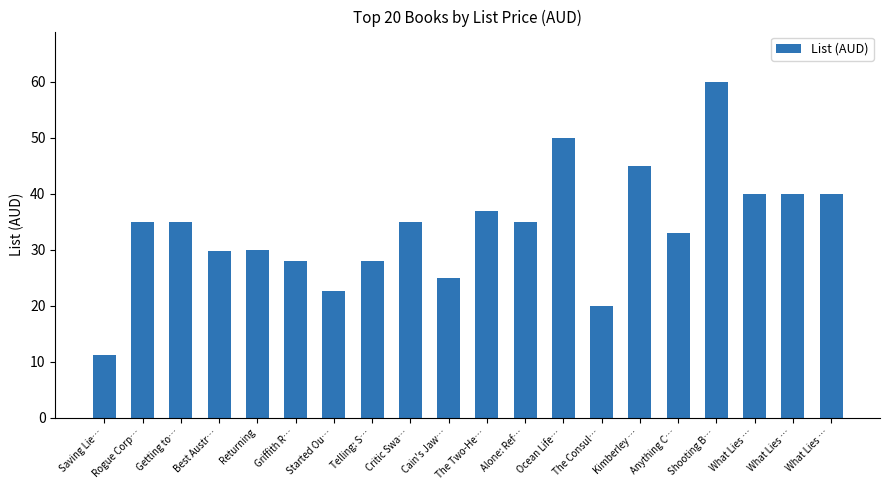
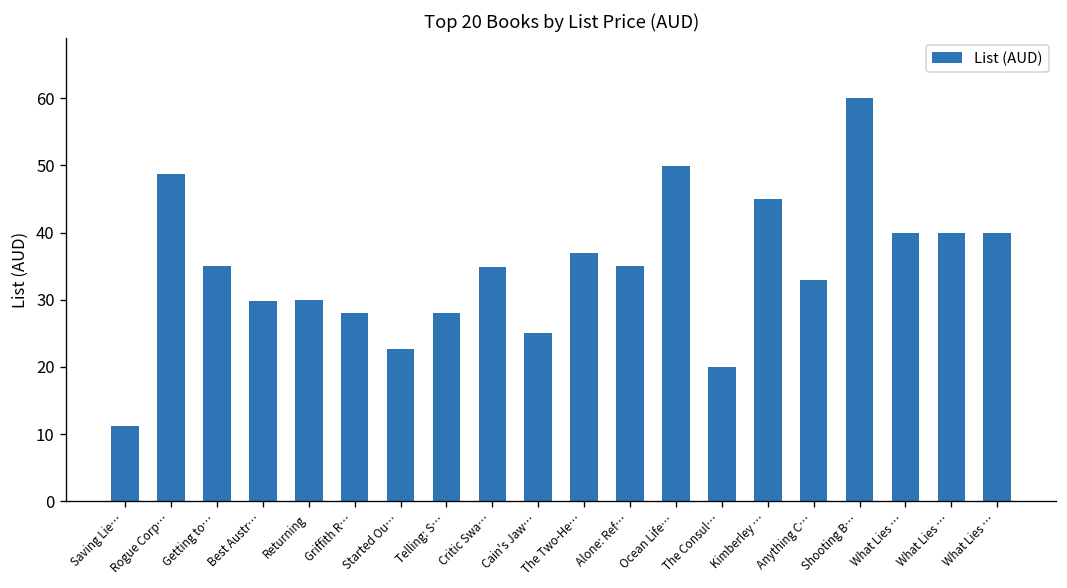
  {
    "Saving Lie…": 11,
-   "Rogue Corp…": 35,
+   "Rogue Corp…": 49,
    "Getting to…": 35,
    "Best Austr…": 30,
    "Returning": 30,
    "Griffith R…": 28,
    "Started Ou…": 23,
    "Telling: S…": 28,
    "Critic Swa…": 35,
    "Cain's Jaw…": 25,
    "The Two-He…": 37,
    "Alone: Ref…": 35,
    "Ocean Life…": 50,
    "The Consul…": 20,
    "Kimberley …": 45,
    "Anything C…": 33,
    "Shooting B…": 60
  }
